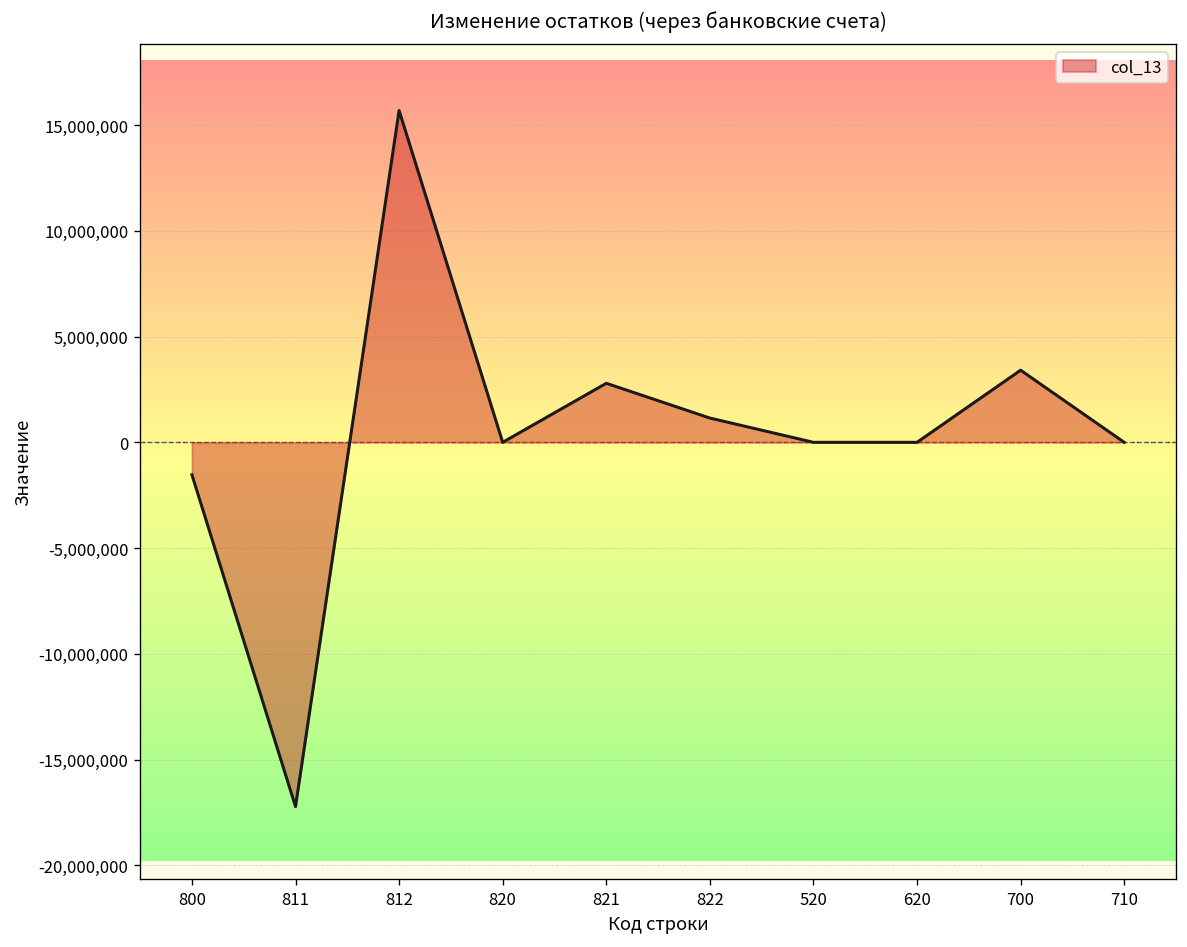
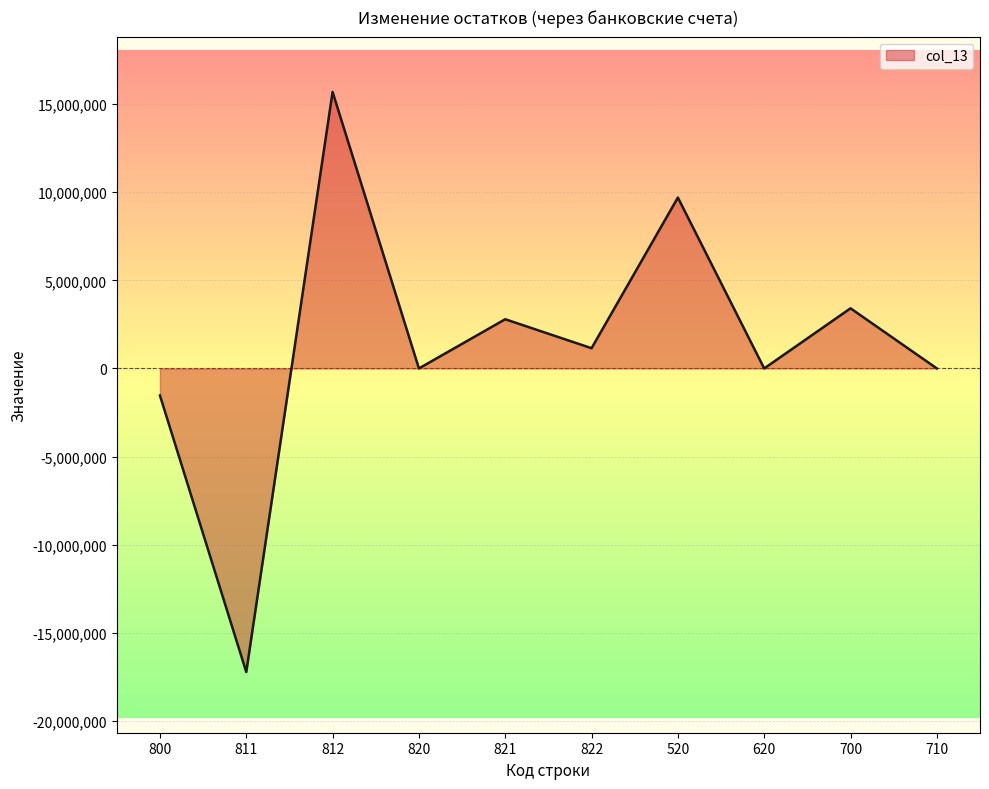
  {
    "col_13": {
-     "520": "0"
+     "520": "9,700,000"
    }
  }
